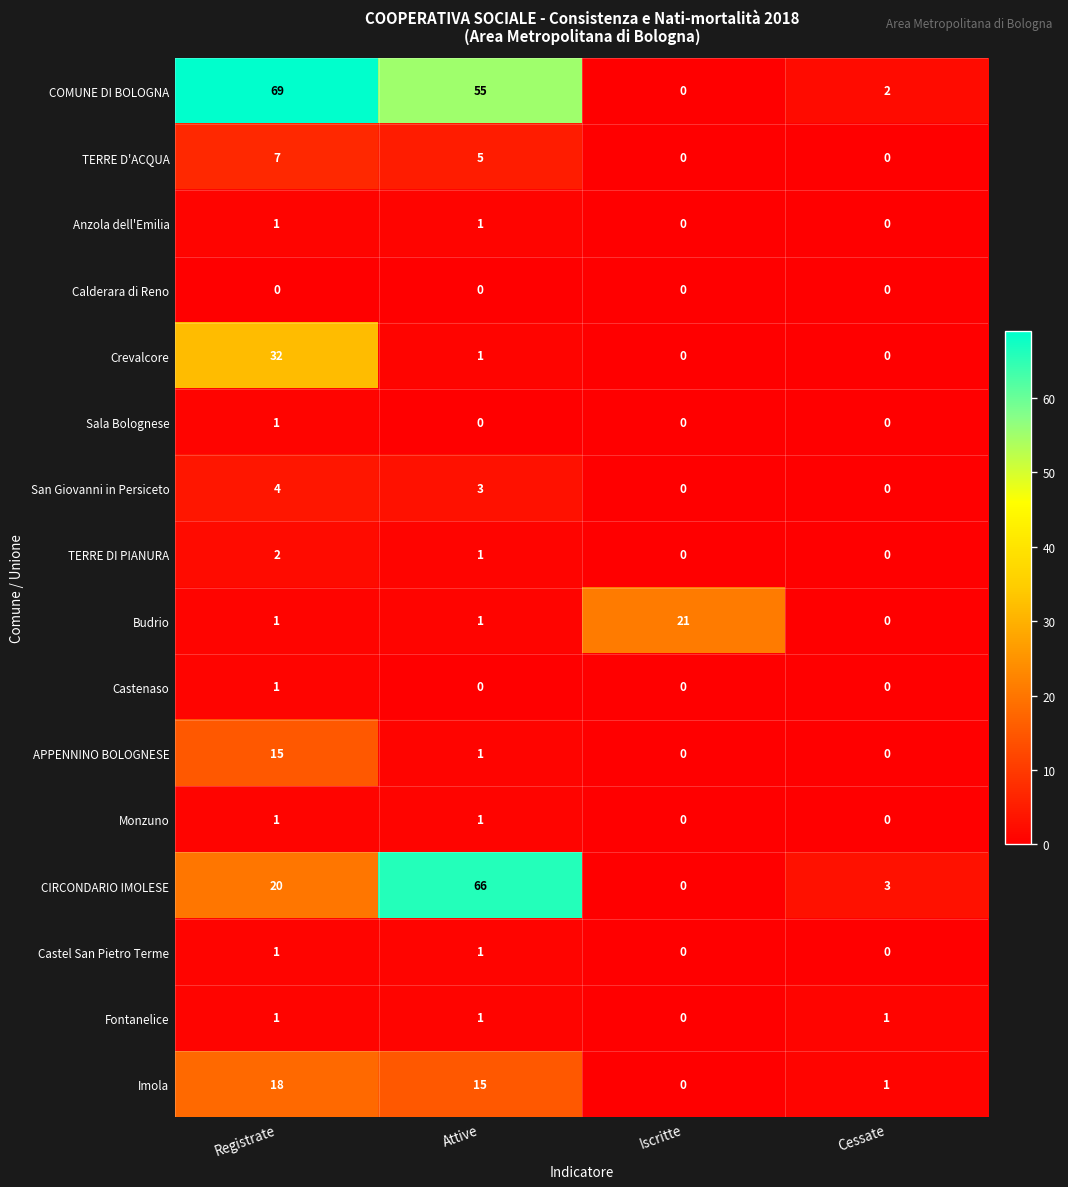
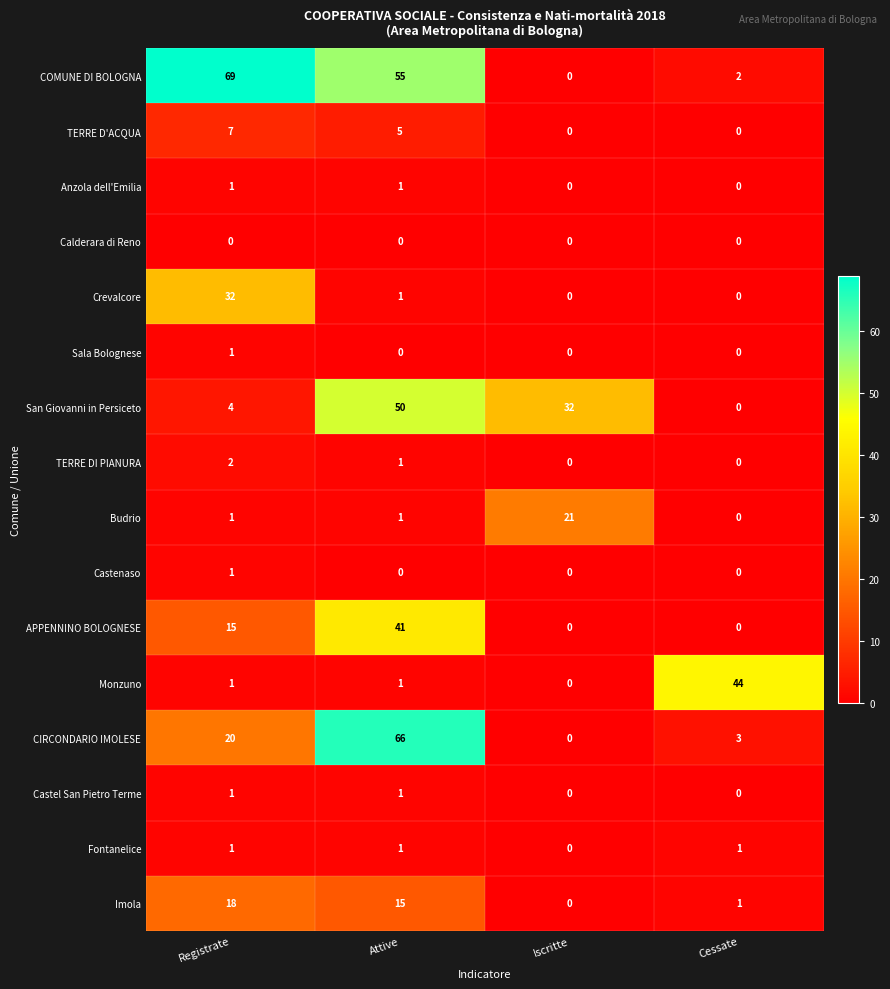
  {
    "COMUNE DI BOLOGNA": {
      "Registrate": 69,
      "Attive": 55,
      "Iscritte": 0,
      "Cessate": 2
    },
    "TERRE D'ACQUA": {
      "Registrate": 7,
      "Attive": 5,
      "Iscritte": 0,
      "Cessate": 0
    },
    "Anzola dell'Emilia": {
      "Registrate": 1,
      "Attive": 1,
      "Iscritte": 0,
      "Cessate": 0
    },
    "Calderara di Reno": {
      "Registrate": 0,
      "Attive": 0,
      "Iscritte": 0,
      "Cessate": 0
    },
    "Crevalcore": {
      "Registrate": 32,
      "Attive": 1,
      "Iscritte": 0,
      "Cessate": 0
    },
    "Sala Bolognese": {
      "Registrate": 1,
      "Attive": 0,
      "Iscritte": 0,
      "Cessate": 0
    },
    "San Giovanni in Persiceto": {
      "Registrate": 4,
-     "Attive": 3,
-     "Iscritte": 0,
+     "Attive": 50,
+     "Iscritte": 32,
      "Cessate": 0
    },
    "TERRE DI PIANURA": {
      "Registrate": 2,
      "Attive": 1,
      "Iscritte": 0,
      "Cessate": 0
    },
    "Budrio": {
      "Registrate": 1,
      "Attive": 1,
      "Iscritte": 21,
      "Cessate": 0
    },
    "Castenaso": {
      "Registrate": 1,
      "Attive": 0,
      "Iscritte": 0,
      "Cessate": 0
    },
    "APPENNINO BOLOGNESE": {
      "Registrate": 15,
-     "Attive": 1,
+     "Attive": 41,
      "Iscritte": 0,
      "Cessate": 0
    },
    "Monzuno": {
      "Registrate": 1,
      "Attive": 1,
      "Iscritte": 0,
-     "Cessate": 0
+     "Cessate": 44
    },
    "CIRCONDARIO IMOLESE": {
      "Registrate": 20,
      "Attive": 66,
      "Iscritte": 0,
      "Cessate": 3
    },
    "Castel San Pietro Terme": {
      "Registrate": 1,
      "Attive": 1,
      "Iscritte": 0,
      "Cessate": 0
    },
    "Fontanelice": {
      "Registrate": 1,
      "Attive": 1,
      "Iscritte": 0,
      "Cessate": 1
    },
    "Imola": {
      "Registrate": 18,
      "Attive": 15,
      "Iscritte": 0,
      "Cessate": 1
    }
  }
